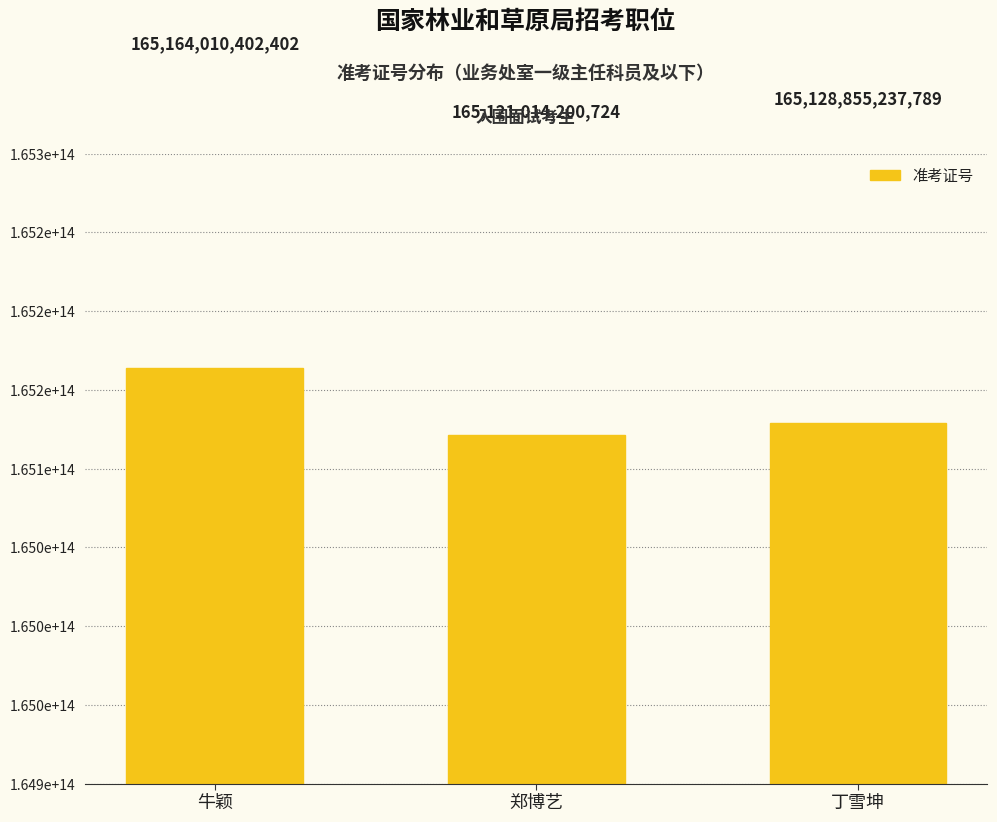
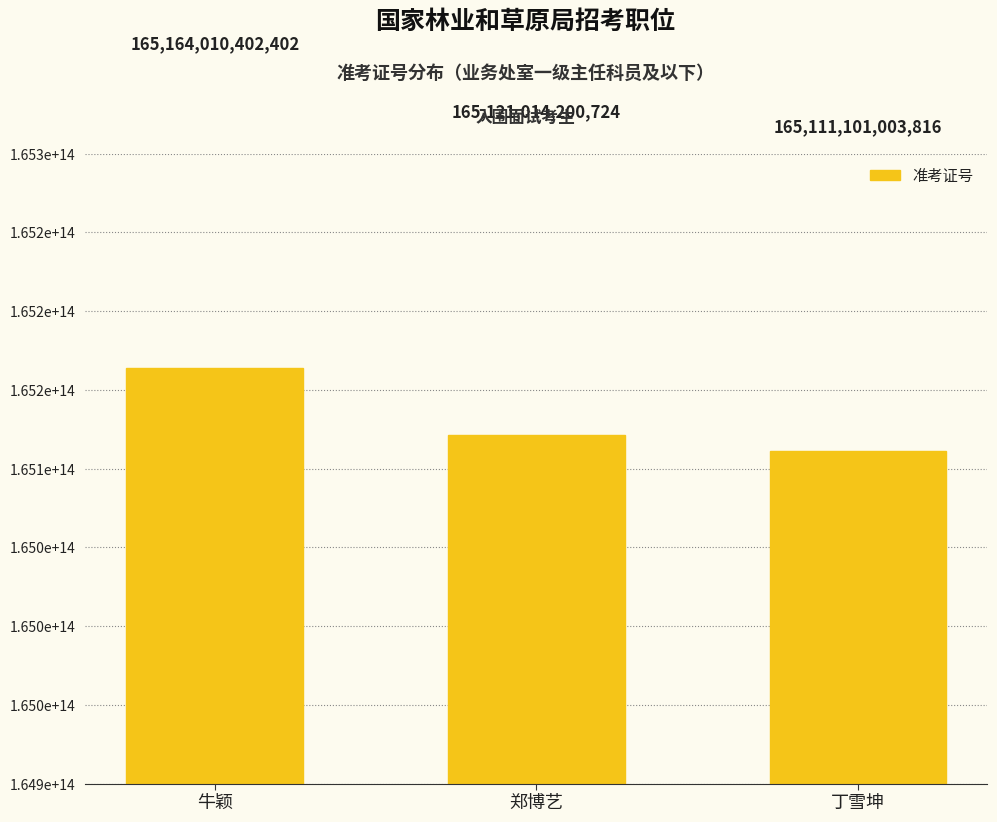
  {
-   "丁雪坤": "165,128,855,237,789"
+   "丁雪坤": "165,111,101,003,816"
  }
